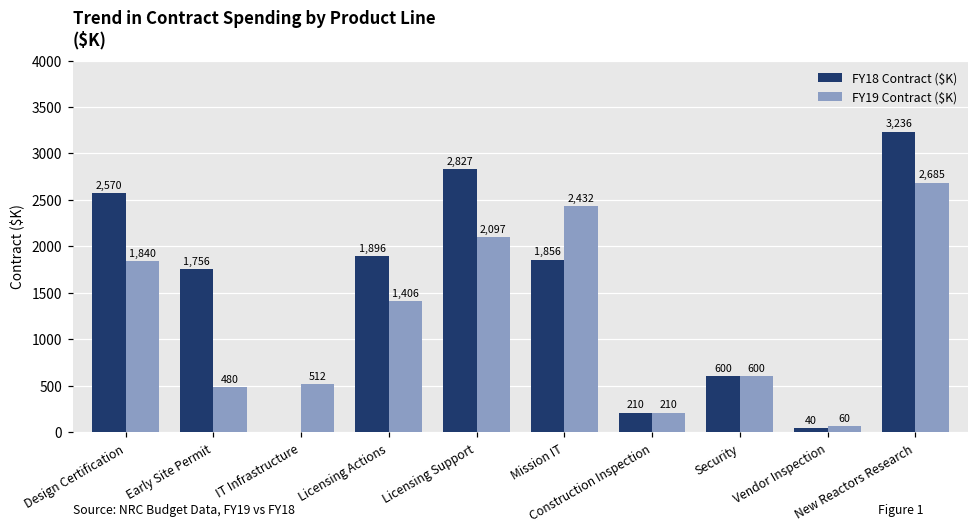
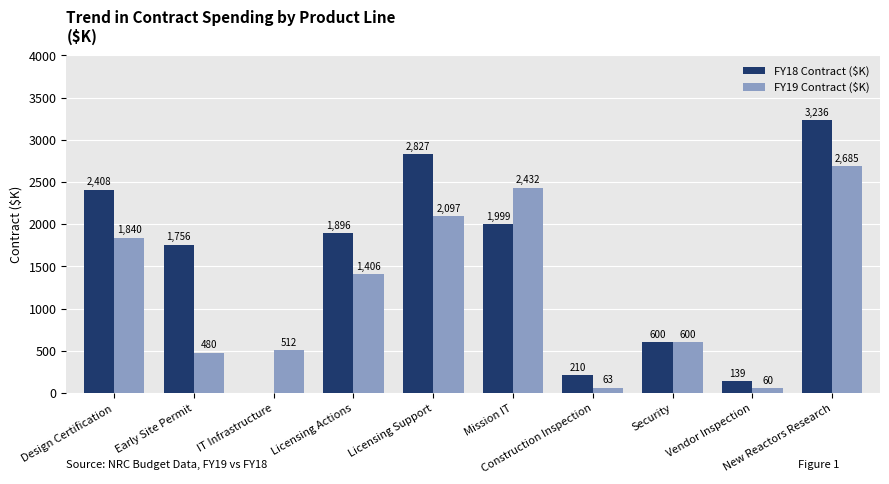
  {
    "FY18 Contract ($K)": {
-     "Design Certification": "2,570",
+     "Design Certification": "2,408",
      "Early Site Permit": "1,756",
      "Licensing Actions": "1,896",
      "Licensing Support": "2,827",
-     "Mission IT": "1,856",
+     "Mission IT": "1,999",
      "Construction Inspection": "210",
      "Security": "600",
-     "Vendor Inspection": "40",
+     "Vendor Inspection": "139",
      "New Reactors Research": "3,236"
    },
    "FY19 Contract ($K)": {
      "Design Certification": "1,840",
      "Early Site Permit": "480",
      "IT Infrastructure": "512",
      "Licensing Actions": "1,406",
      "Licensing Support": "2,097",
      "Mission IT": "2,432",
-     "Construction Inspection": "210",
+     "Construction Inspection": "63",
      "Security": "600",
      "Vendor Inspection": "60",
      "New Reactors Research": "2,685"
    }
  }
